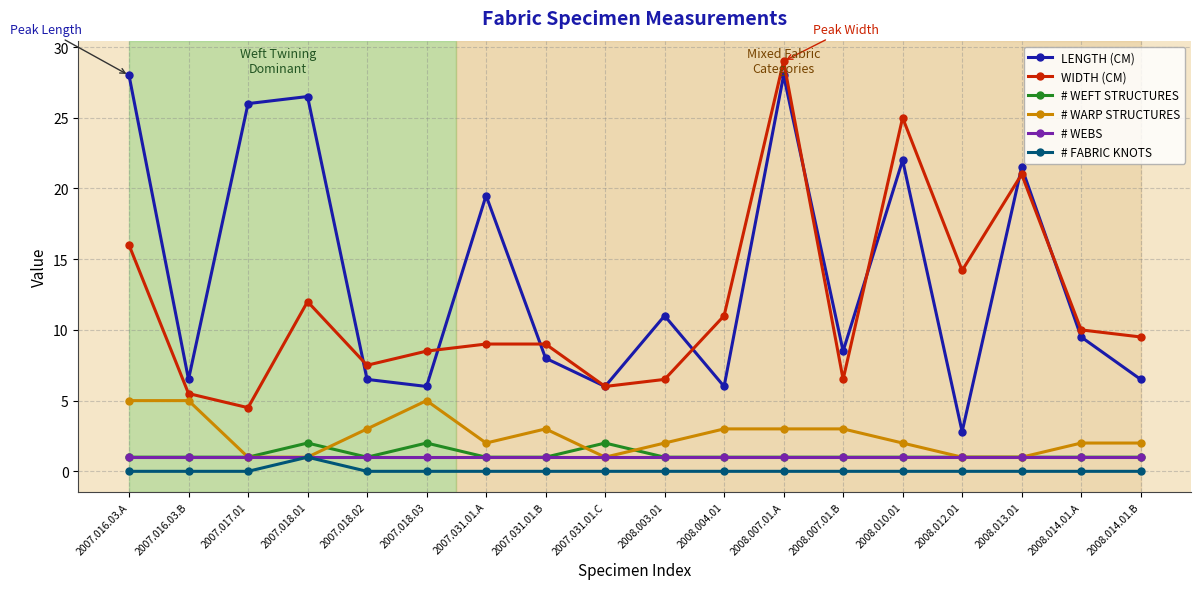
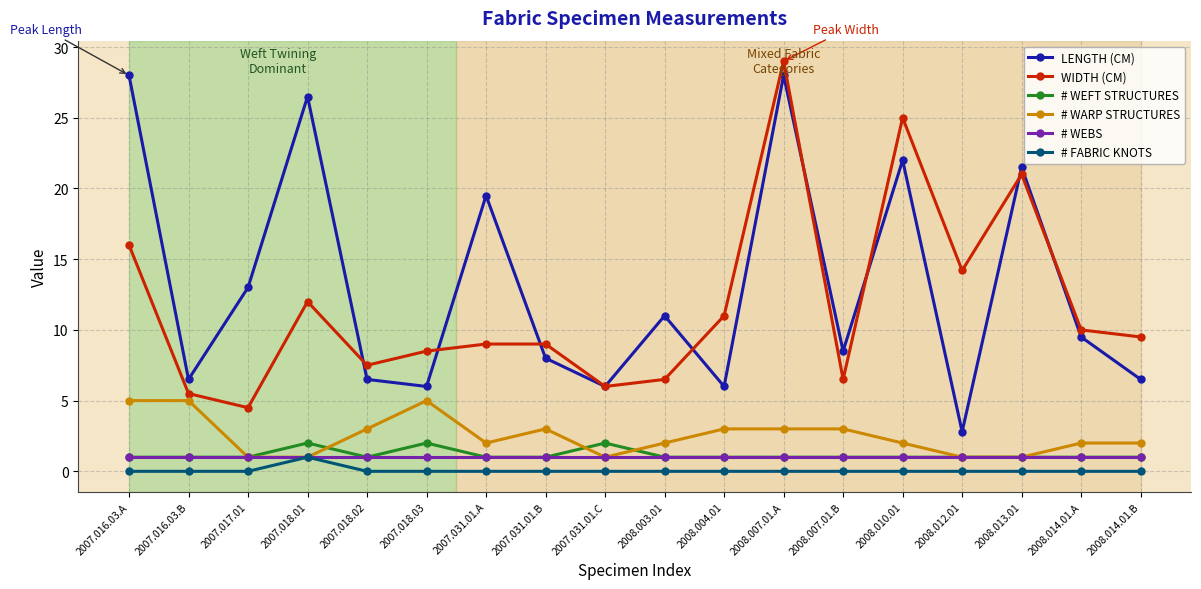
  {
    "LENGTH (CM)": {
      "2007.016.03.A": 28,
      "2007.016.03.B": 6.5,
-     "2007.017.01": 26,
+     "2007.017.01": 13,
      "2007.018.01": 26.5,
      "2007.018.02": 6.5,
      "2007.018.03": 6,
      "2007.031.01.A": 19.5,
      "2007.031.01.B": 8,
      "2008.003.01": 11,
      "2008.004.01": 6,
      "2008.007.01.A": 28,
      "2008.007.01.B": 8.5,
      "2008.010.01": 22,
      "2008.012.01": 2.8,
      "2008.013.01": 21.5,
      "2008.014.01.A": 9.5,
      "2008.014.01.B": 6.5
    },
    "WIDTH (CM)": {
      "2007.016.03.A": 16,
      "2007.016.03.B": 5.5,
      "2007.017.01": 4.5,
      "2007.018.01": 12,
      "2007.018.02": 7.5,
      "2007.018.03": 8.5,
      "2007.031.01.A": 9,
      "2007.031.01.B": 9,
      "2008.003.01": 6.5,
      "2008.004.01": 11,
      "2008.007.01.A": 29,
      "2008.007.01.B": 6.5,
      "2008.010.01": 25,
      "2008.012.01": 14.2,
      "2008.013.01": 21,
      "2008.014.01.A": 10,
      "2008.014.01.B": 9.5
    },
    "# WEFT STRUCTURES": {
      "2007.018.01": 2,
      "2007.018.03": 2,
      "2007.031.01.C": 2
    },
    "# WARP STRUCTURES": {
      "2007.016.03.A": 5,
      "2007.016.03.B": 5,
      "2007.018.02": 3,
      "2007.018.03": 5,
      "2007.031.01.A": 2,
      "2007.031.01.B": 3,
      "2008.003.01": 2,
      "2008.004.01": 3,
      "2008.007.01.A": 3,
      "2008.007.01.B": 3,
      "2008.010.01": 2,
      "2008.014.01.A": 2,
      "2008.014.01.B": 2
    },
    "# WEBS": {
      "2007.018.03": 1
    },
    "# FABRIC KNOTS": {
      "2007.016.03.A": 0,
      "2007.016.03.B": 0,
      "2007.017.01": 0,
      "2007.018.02": 0,
      "2007.018.03": 0,
      "2007.031.01.A": 0,
      "2007.031.01.B": 0,
      "2007.031.01.C": 0,
      "2008.003.01": 0,
      "2008.004.01": 0,
      "2008.007.01.A": 0,
      "2008.007.01.B": 0,
      "2008.010.01": 0,
      "2008.012.01": 0,
      "2008.013.01": 0,
      "2008.014.01.A": 0,
      "2008.014.01.B": 0
    }
  }
